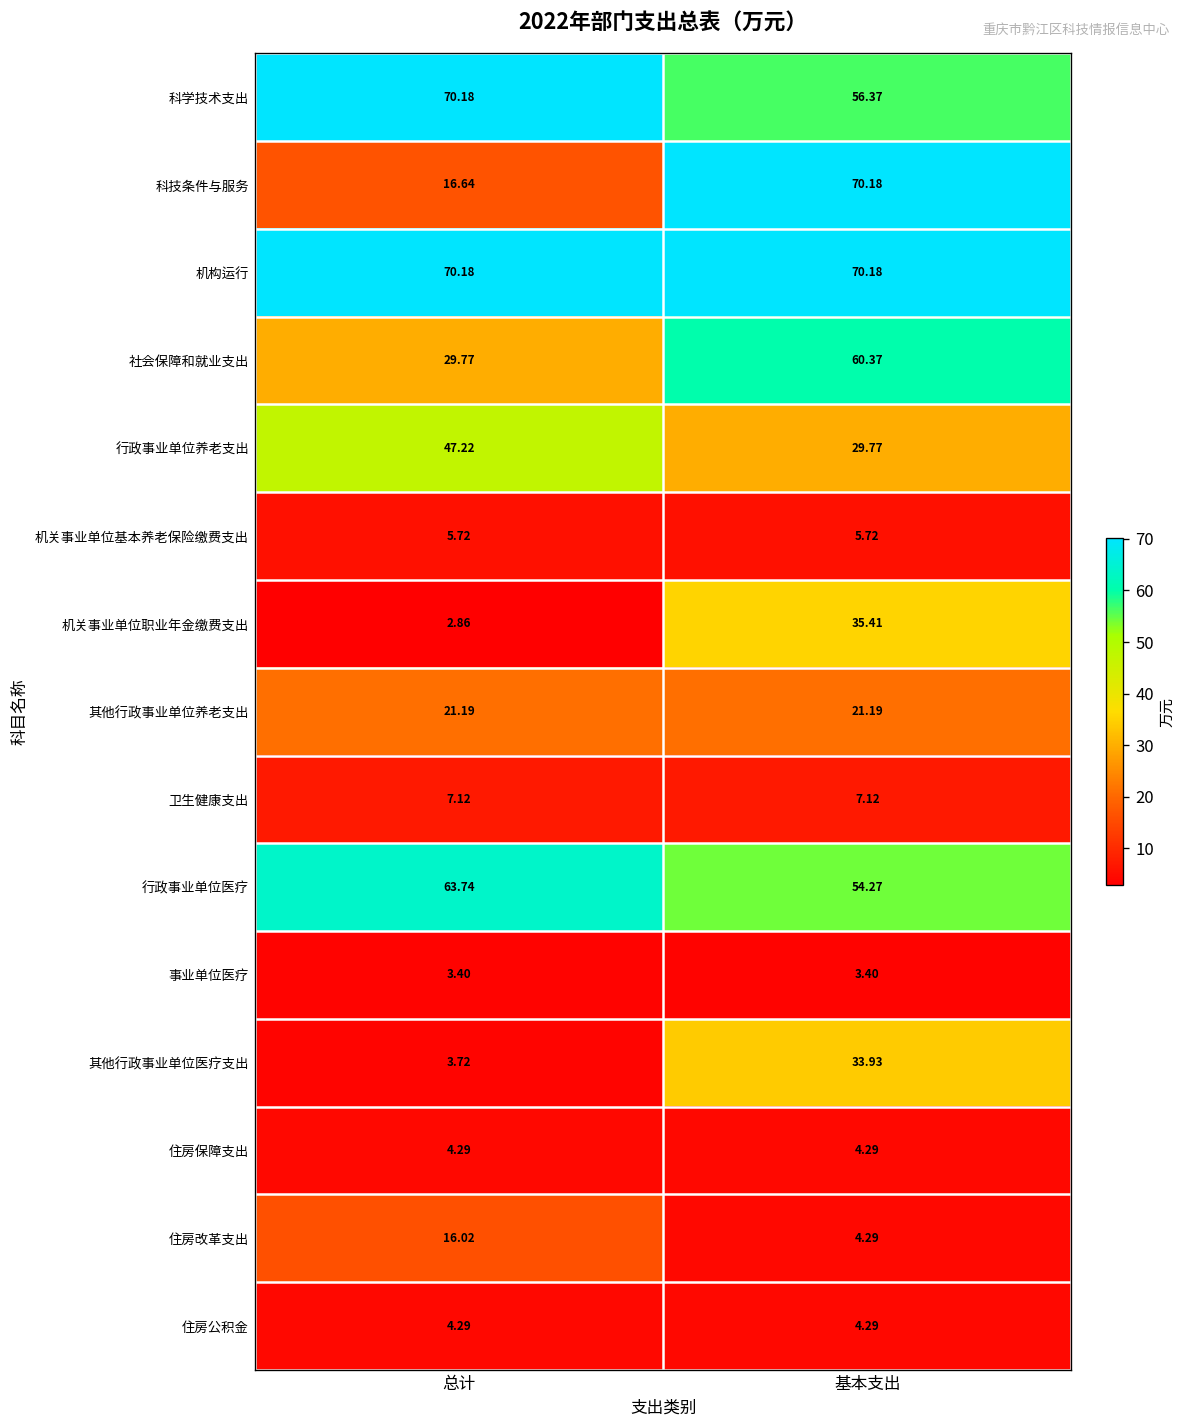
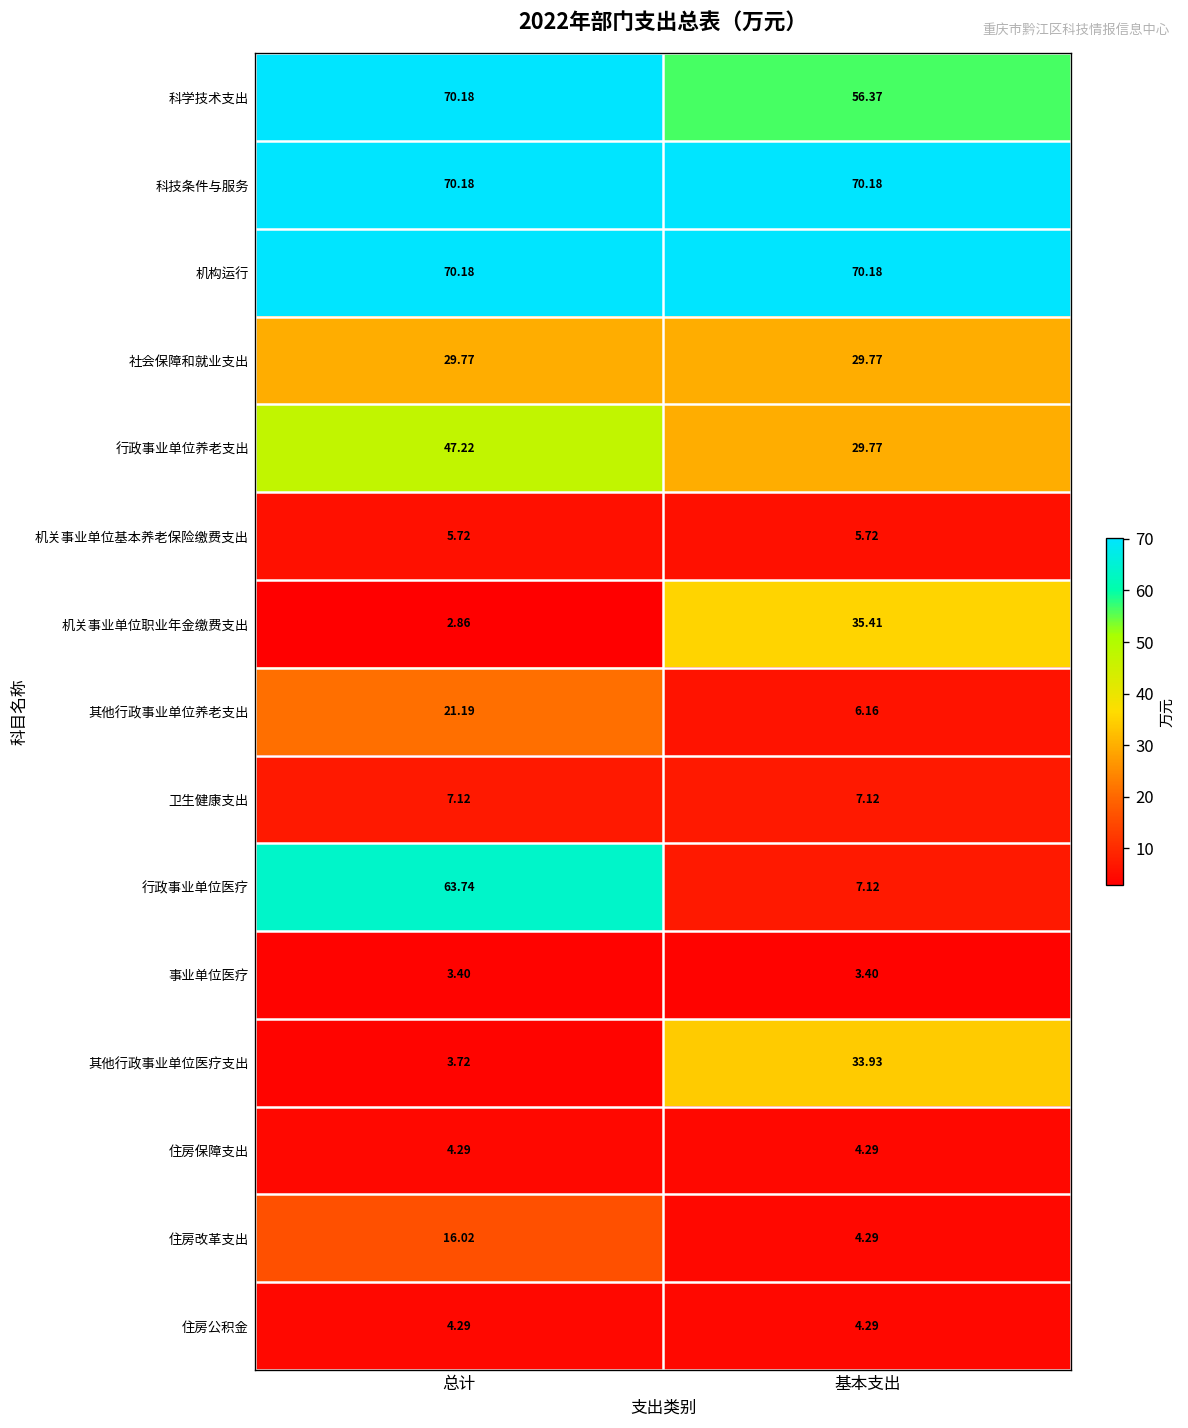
  {
    "科学技术支出": {
      "总计": 70.18,
      "基本支出": 56.37
    },
    "科技条件与服务": {
-     "总计": 16.64,
+     "总计": 70.18,
      "基本支出": 70.18
    },
    "机构运行": {
      "总计": 70.18,
      "基本支出": 70.18
    },
    "社会保障和就业支出": {
      "总计": 29.77,
-     "基本支出": 60.37
+     "基本支出": 29.77
    },
    "行政事业单位养老支出": {
      "总计": 47.22,
      "基本支出": 29.77
    },
    "机关事业单位基本养老保险缴费支出": {
      "总计": 5.72,
      "基本支出": 5.72
    },
    "机关事业单位职业年金缴费支出": {
      "总计": 2.86,
      "基本支出": 35.41
    },
    "其他行政事业单位养老支出": {
      "总计": 21.19,
-     "基本支出": 21.19
+     "基本支出": 6.16
    },
    "卫生健康支出": {
      "总计": 7.12,
      "基本支出": 7.12
    },
    "行政事业单位医疗": {
      "总计": 63.74,
-     "基本支出": 54.27
+     "基本支出": 7.12
    },
    "事业单位医疗": {
      "总计": 3.40,
      "基本支出": 3.40
    },
    "其他行政事业单位医疗支出": {
      "总计": 3.72,
      "基本支出": 33.93
    },
    "住房保障支出": {
      "总计": 4.29,
      "基本支出": 4.29
    },
    "住房改革支出": {
      "总计": 16.02,
      "基本支出": 4.29
    },
    "住房公积金": {
      "总计": 4.29,
      "基本支出": 4.29
    }
  }
